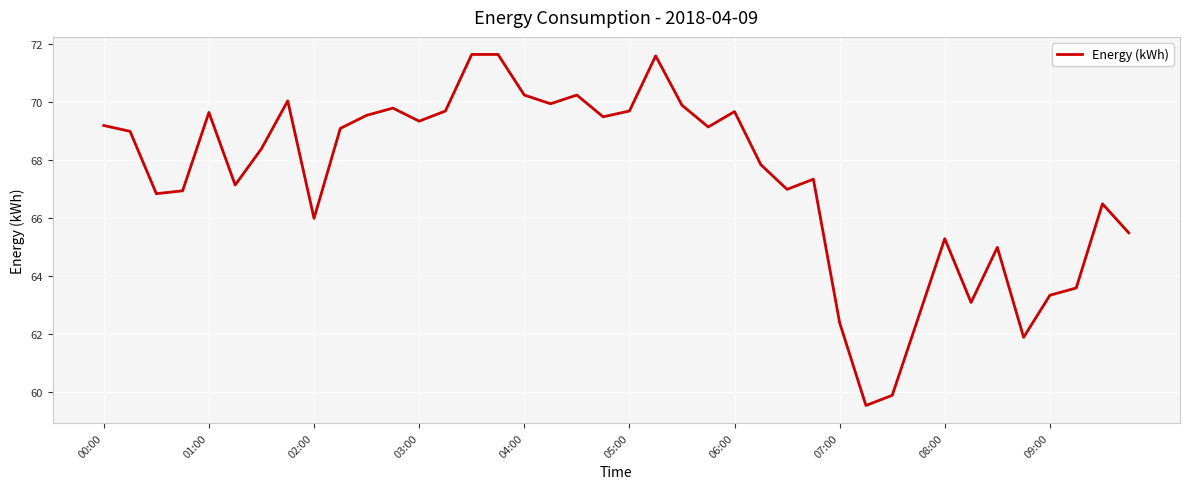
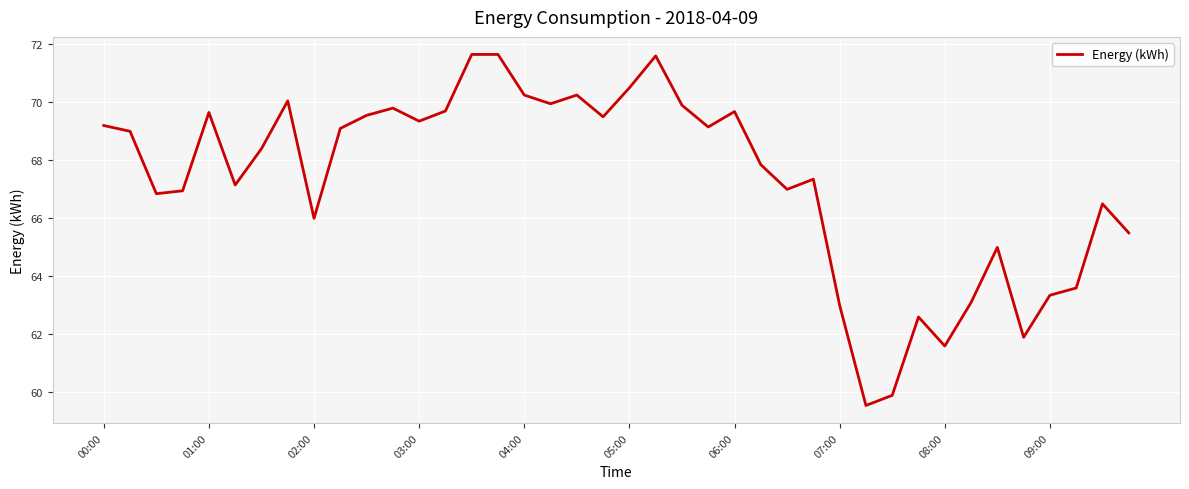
  {
    "00:00": 69.2,
    "01:00": 69.7,
    "02:00": 66.0,
    "03:00": 69.4,
    "04:00": 70.3,
-   "05:00": 69.7,
+   "05:00": 70.5,
    "06:00": 69.7,
-   "07:00": 62.4,
-   "08:00": 65.3,
+   "07:00": 63.0,
+   "08:00": 61.6,
    "09:00": 63.4
  }
